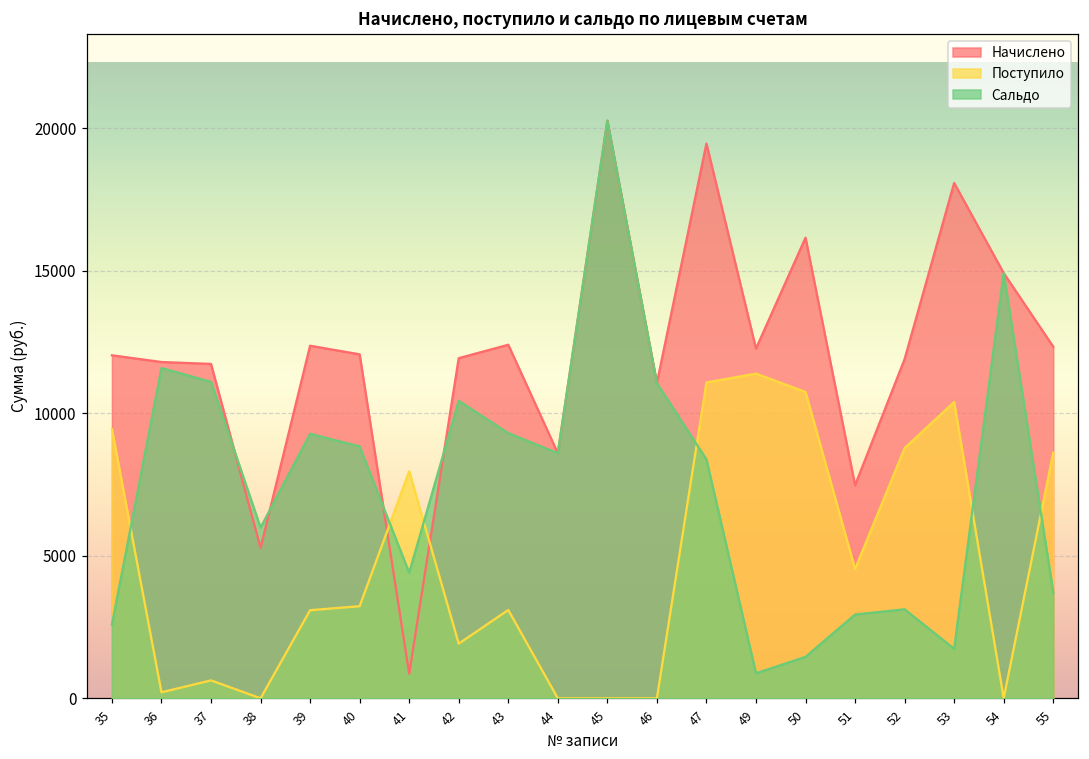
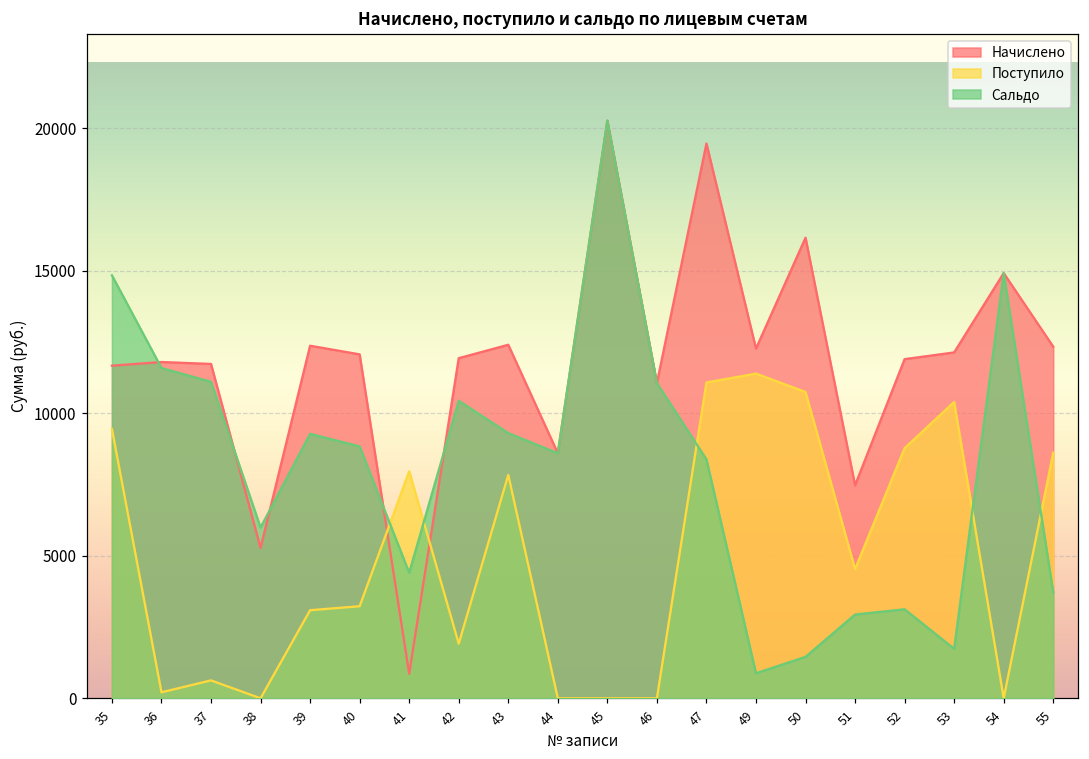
  {
    "Начислено": {
-     "35": 12000,
+     "35": 11700,
      "36": 11800,
      "37": 11700,
      "38": 5300,
      "39": 12400,
      "40": 12100,
      "41": 900,
      "42": 11900,
      "43": 12400,
      "47": 19500,
      "49": 12300,
      "50": 16200,
      "51": 7500,
      "52": 11900,
-     "53": 18100,
+     "53": 12100,
      "55": 12300
    },
    "Поступило": {
      "35": 9500,
      "36": 200,
      "37": 600,
      "38": 0,
      "39": 3100,
      "40": 3200,
      "41": 8000,
      "42": 1900,
-     "43": 3100,
+     "43": 7800,
      "44": 0,
      "45": 0,
      "46": 0,
      "47": 11100,
      "49": 11400,
      "50": 10800,
      "51": 4500,
      "52": 8800,
      "53": 10400,
      "54": 0,
      "55": 8600
    },
    "Сальдо": {
-     "35": 2600,
+     "35": 14800,
      "36": 11600,
      "37": 11100,
      "38": 6000,
      "39": 9300,
      "40": 8800,
      "41": 4400,
      "42": 10400,
      "43": 9300,
      "47": 8400,
      "49": 900,
      "50": 1500,
      "51": 2900,
      "52": 3100,
      "53": 1700,
      "55": 3700
    }
  }
